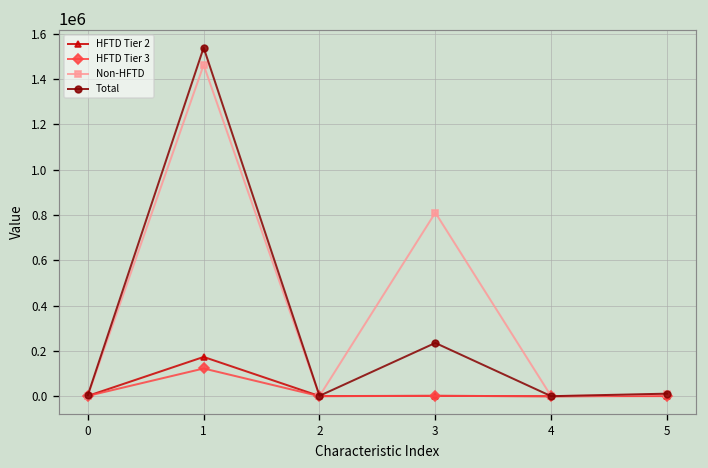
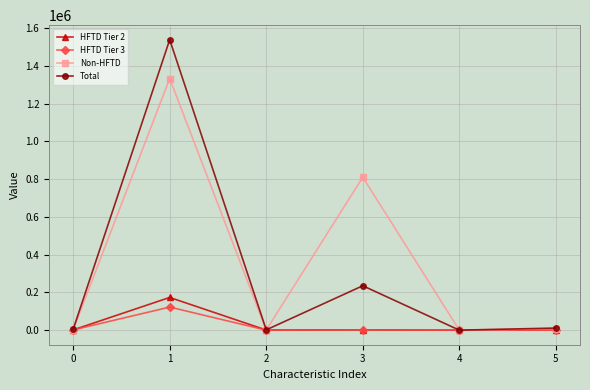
  {
    "HFTD Tier 2": {
      "1": 170000
    },
    "HFTD Tier 3": {
      "1": 120000
    },
    "Non-HFTD": {
-     "1": 1460000,
+     "1": 1330000,
      "3": 810000
    },
    "Total": {
      "1": 1540000,
      "3": 240000
    }
  }
